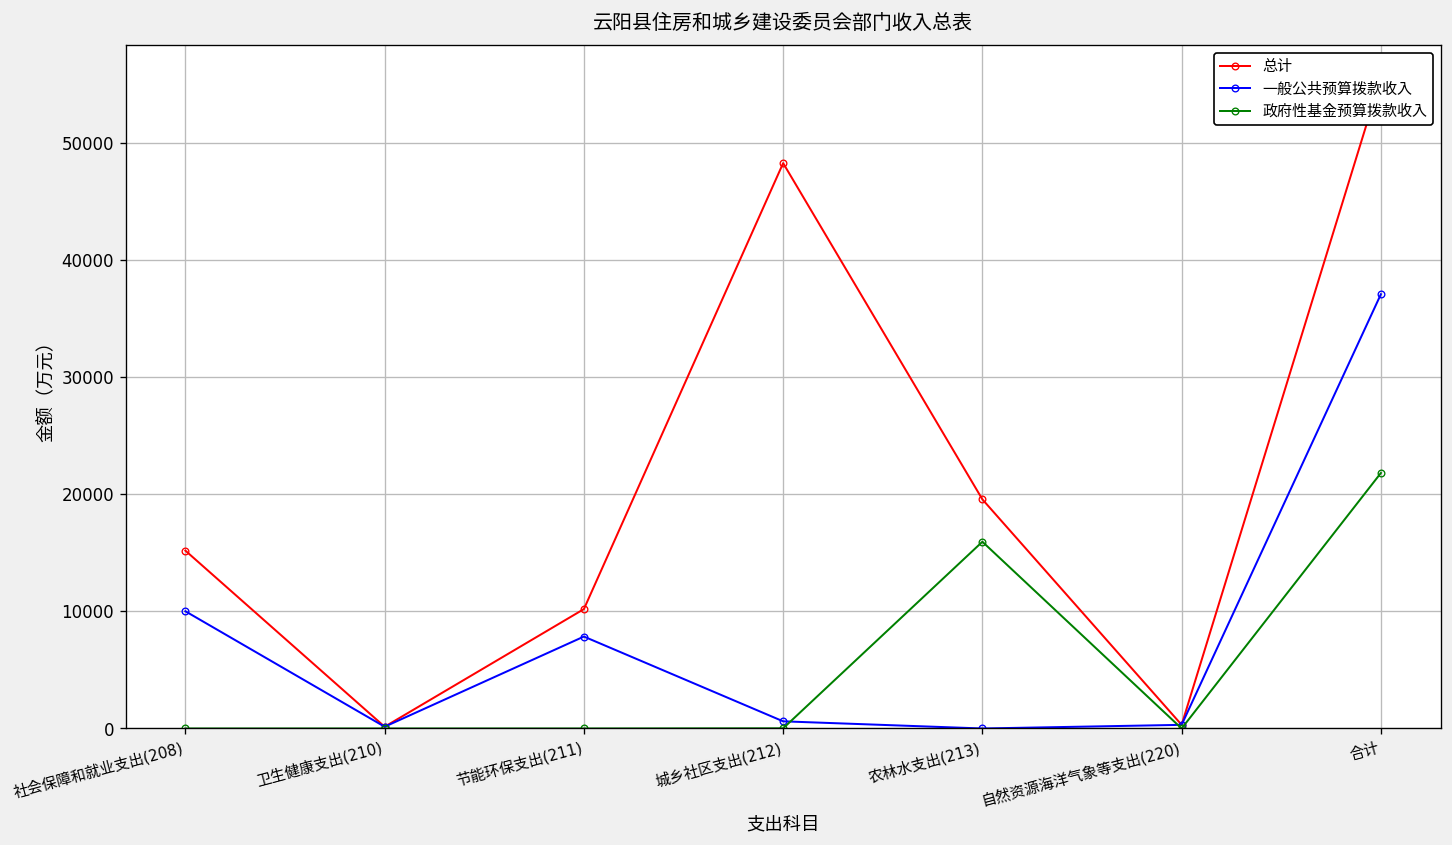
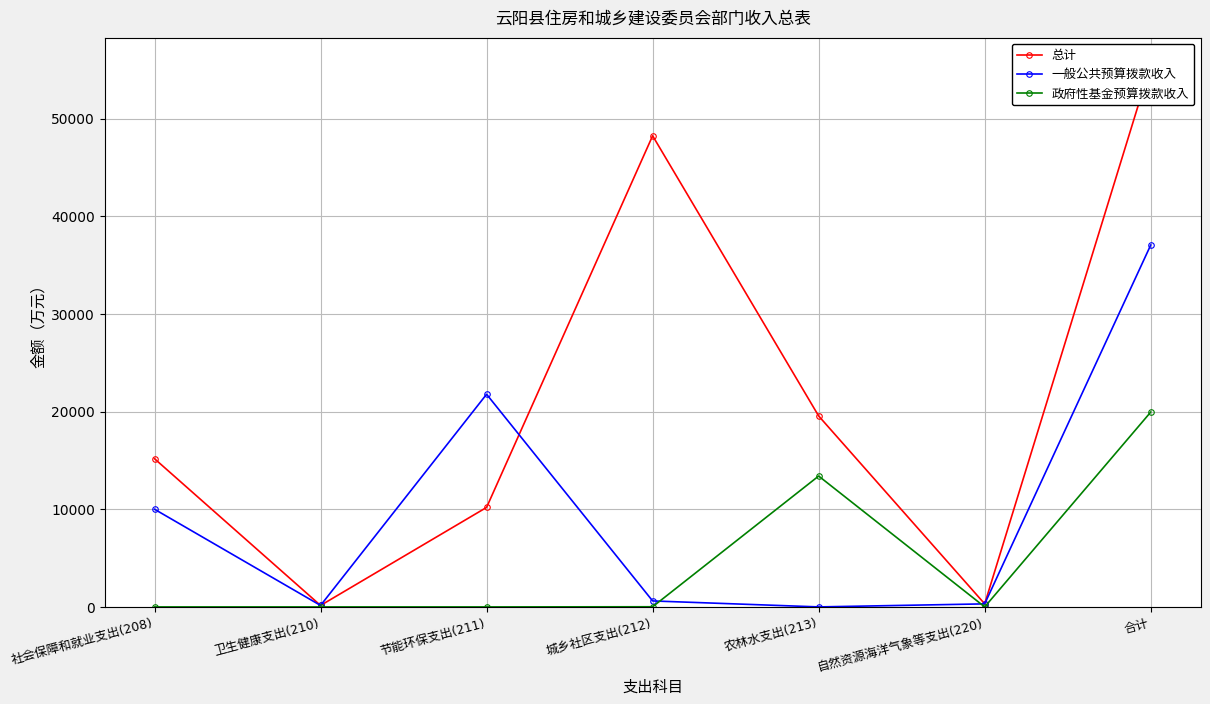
  {
    "总计": {
      "社会保障和就业支出(208)": 15000,
      "节能环保支出(211)": 10000,
      "城乡社区支出(212)": 48000,
      "农林水支出(213)": 20000
    },
    "一般公共预算拨款收入": {
      "社会保障和就业支出(208)": 10000,
-     "节能环保支出(211)": 8000,
+     "节能环保支出(211)": 22000,
      "城乡社区支出(212)": 1000,
      "农林水支出(213)": 0,
      "合计": 37000
    },
    "政府性基金预算拨款收入": {
      "社会保障和就业支出(208)": 0,
      "节能环保支出(211)": 0,
      "城乡社区支出(212)": 0,
-     "农林水支出(213)": 16000,
+     "农林水支出(213)": 13000,
      "自然资源海洋气象等支出(220)": 0,
-     "合计": 22000
+     "合计": 20000
    }
  }
